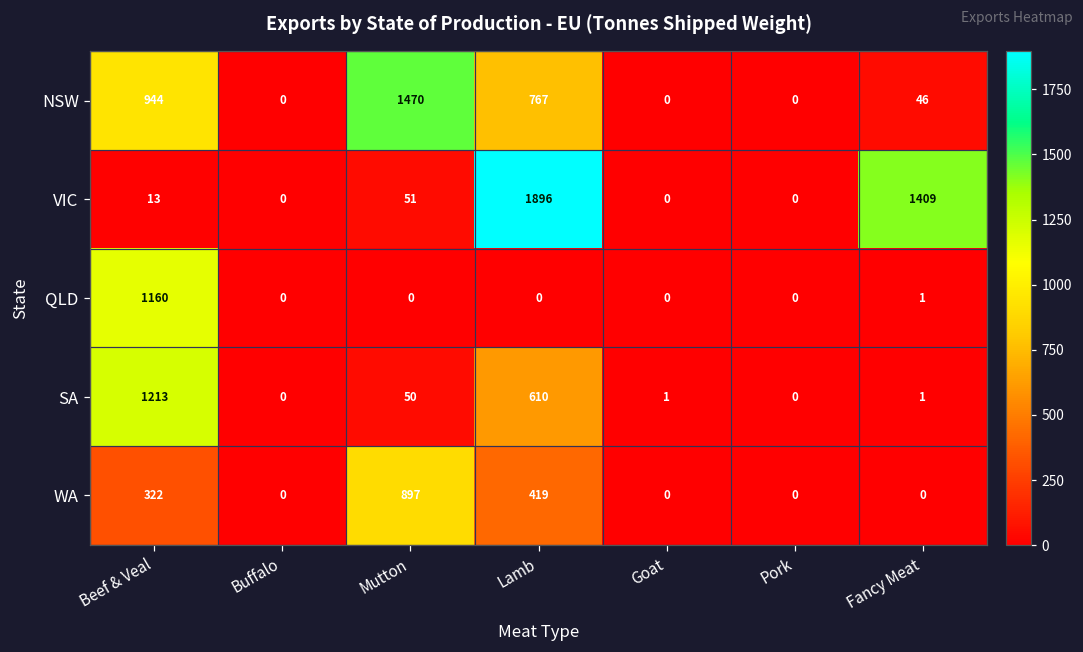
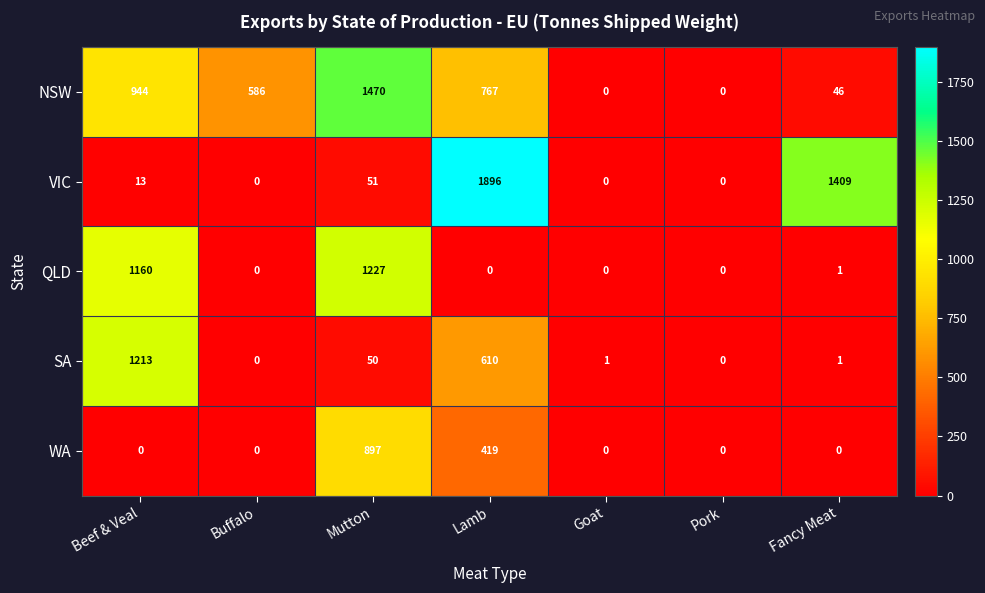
  {
    "NSW": {
      "Beef & Veal": 944,
-     "Buffalo": 0,
+     "Buffalo": 586,
      "Mutton": 1470,
      "Lamb": 767,
      "Goat": 0,
      "Pork": 0,
      "Fancy Meat": 46
    },
    "VIC": {
      "Beef & Veal": 13,
      "Buffalo": 0,
      "Mutton": 51,
      "Lamb": 1896,
      "Goat": 0,
      "Pork": 0,
      "Fancy Meat": 1409
    },
    "QLD": {
      "Beef & Veal": 1160,
      "Buffalo": 0,
-     "Mutton": 0,
+     "Mutton": 1227,
      "Lamb": 0,
      "Goat": 0,
      "Pork": 0,
      "Fancy Meat": 1
    },
    "SA": {
      "Beef & Veal": 1213,
      "Buffalo": 0,
      "Mutton": 50,
      "Lamb": 610,
      "Goat": 1,
      "Pork": 0,
      "Fancy Meat": 1
    },
    "WA": {
-     "Beef & Veal": 322,
+     "Beef & Veal": 0,
      "Buffalo": 0,
      "Mutton": 897,
      "Lamb": 419,
      "Goat": 0,
      "Pork": 0,
      "Fancy Meat": 0
    }
  }
